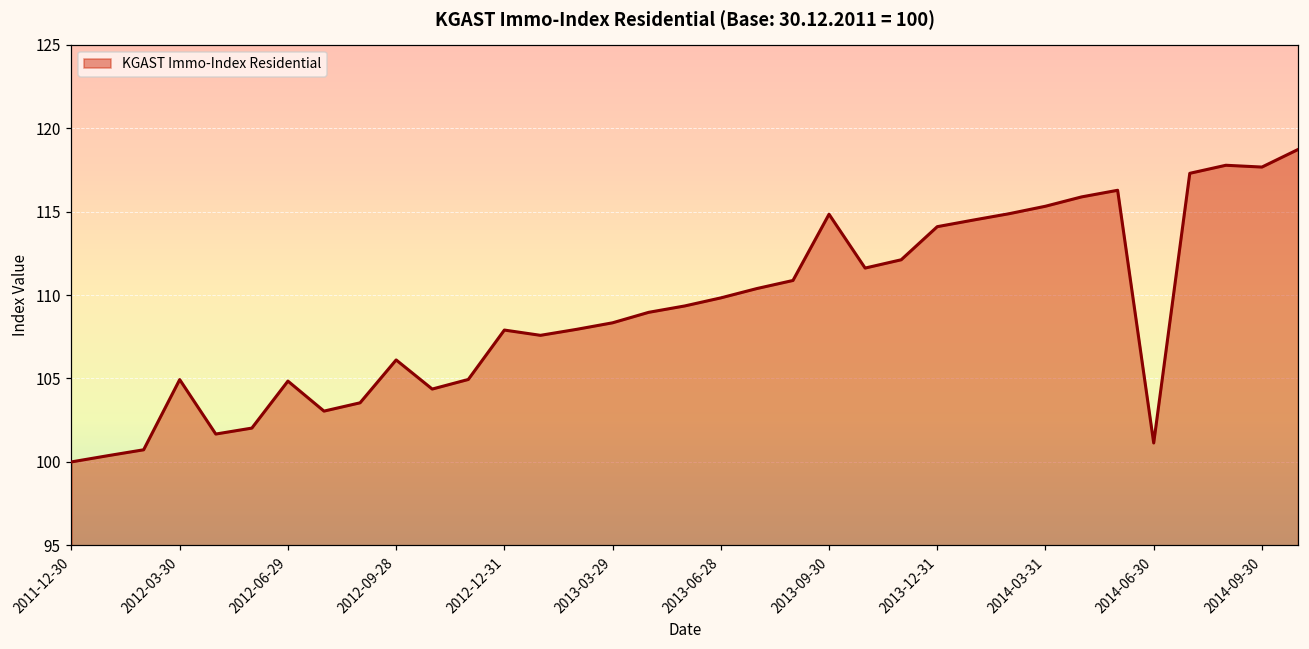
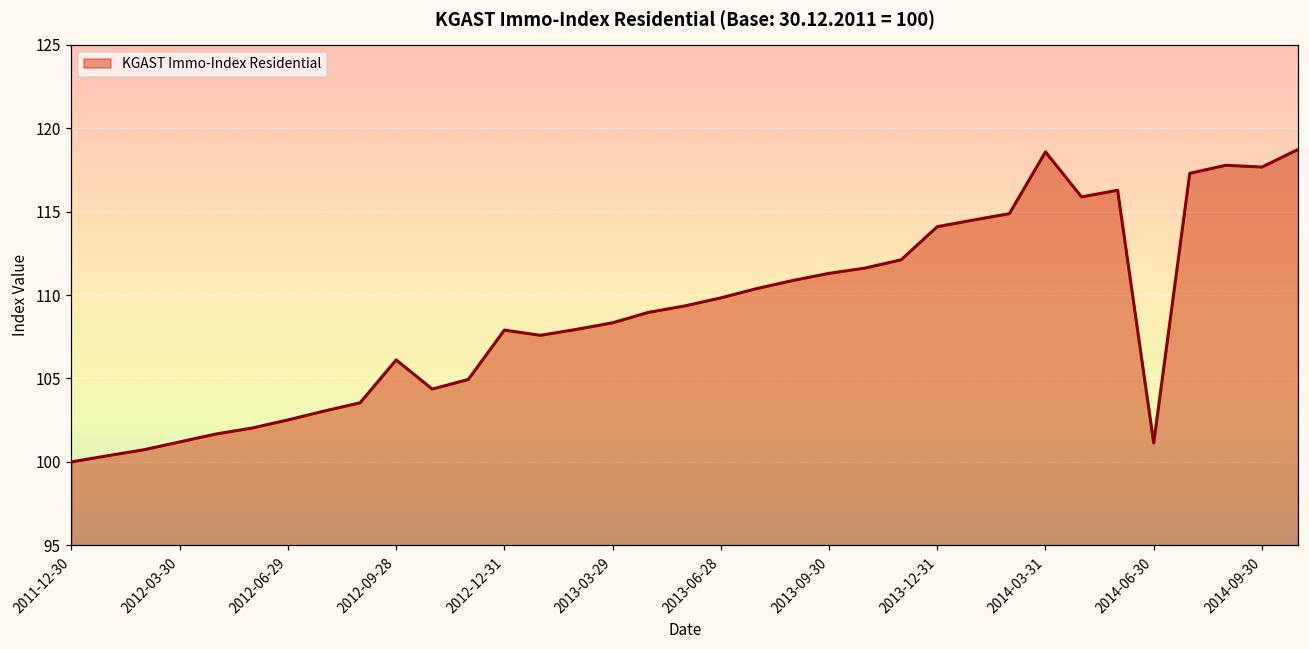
  {
    "2011-12-30": 100.0,
-   "2012-03-30": 104.9,
-   "2012-06-29": 104.8,
+   "2012-03-30": 101.2,
+   "2012-06-29": 102.5,
    "2012-09-28": 106.1,
    "2012-12-31": 107.9,
    "2013-03-29": 108.3,
    "2013-06-28": 109.8,
-   "2013-09-30": 114.8,
+   "2013-09-30": 111.3,
    "2013-12-31": 114.1,
-   "2014-03-31": 115.3,
+   "2014-03-31": 118.6,
    "2014-06-30": 101.1,
    "2014-09-30": 117.7
  }
